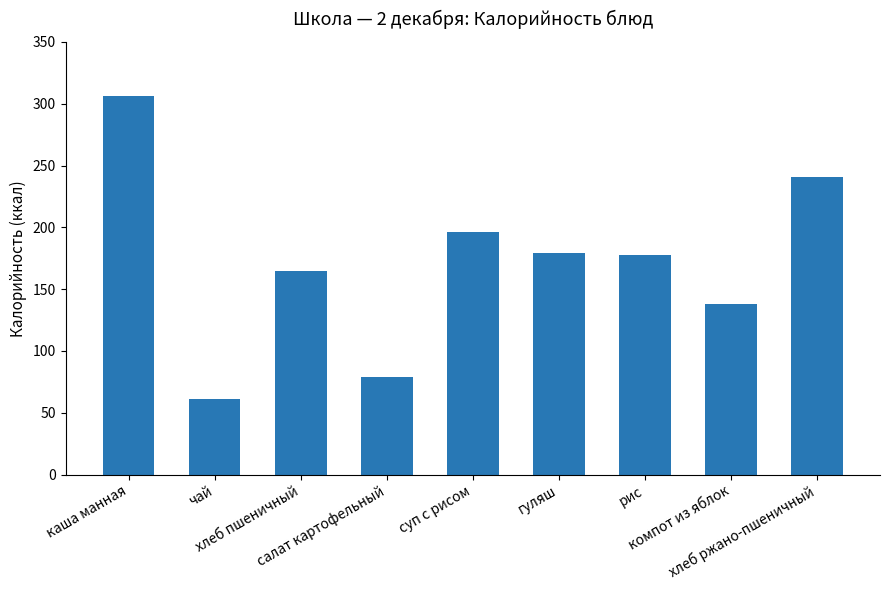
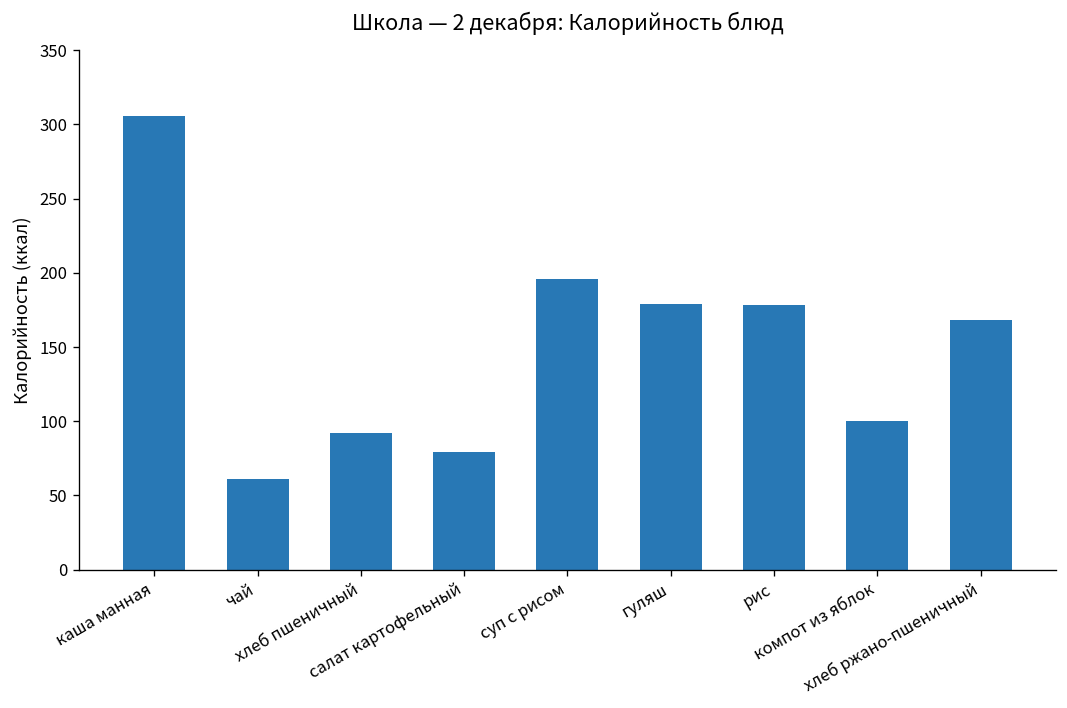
  {
    "каша манная": 306,
    "чай": 61,
-   "хлеб пшеничный": 165,
+   "хлеб пшеничный": 92,
    "салат картофельный": 79,
    "суп с рисом": 196,
    "гуляш": 179,
    "рис": 178,
-   "компот из яблок": 138,
-   "хлеб ржано-пшеничный": 241
+   "компот из яблок": 100,
+   "хлеб ржано-пшеничный": 168
  }
